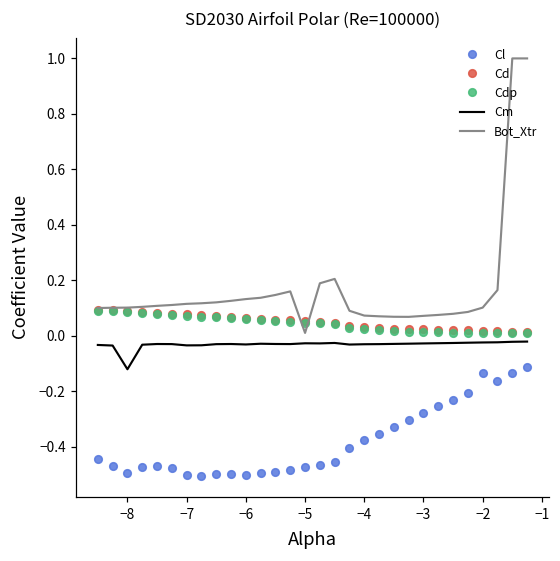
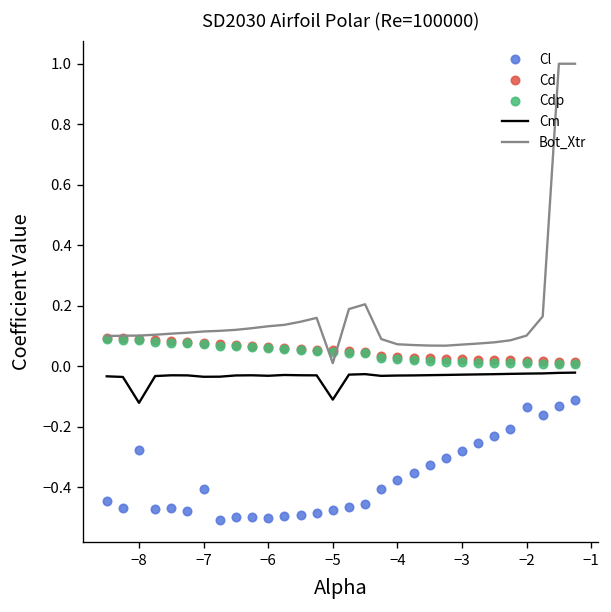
  {
    "Cl": {
-     "−8": -0.49,
-     "−7": -0.50,
+     "−8": -0.28,
+     "−7": -0.41,
      "−6": -0.50,
      "−5": -0.47,
      "−4": -0.38,
      "−3": -0.28,
      "−2": -0.13
    },
    "Cm": {
      "−8": -0.12,
      "−7": -0.03,
      "−6": -0.03,
-     "−5": -0.03,
+     "−5": -0.11,
      "−4": -0.03,
      "−3": -0.03,
      "−2": -0.02
    },
    "Bot_Xtr": {
      "−8": 0.10,
      "−7": 0.12,
      "−6": 0.13,
      "−5": 0.01,
      "−4": 0.07,
      "−3": 0.07,
      "−2": 0.10
    }
  }
